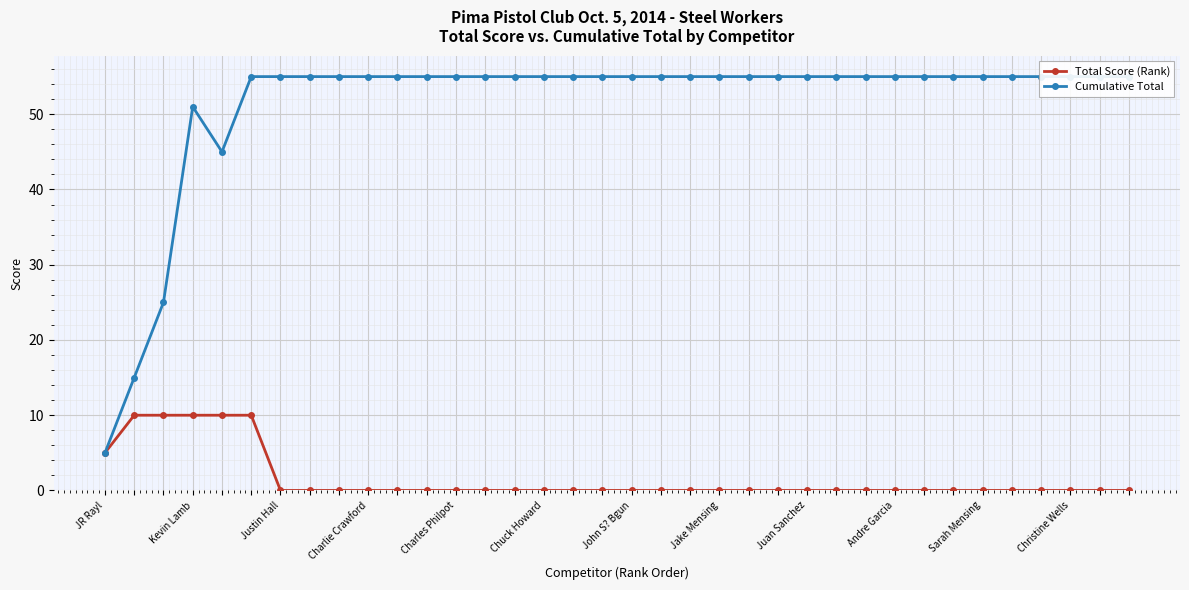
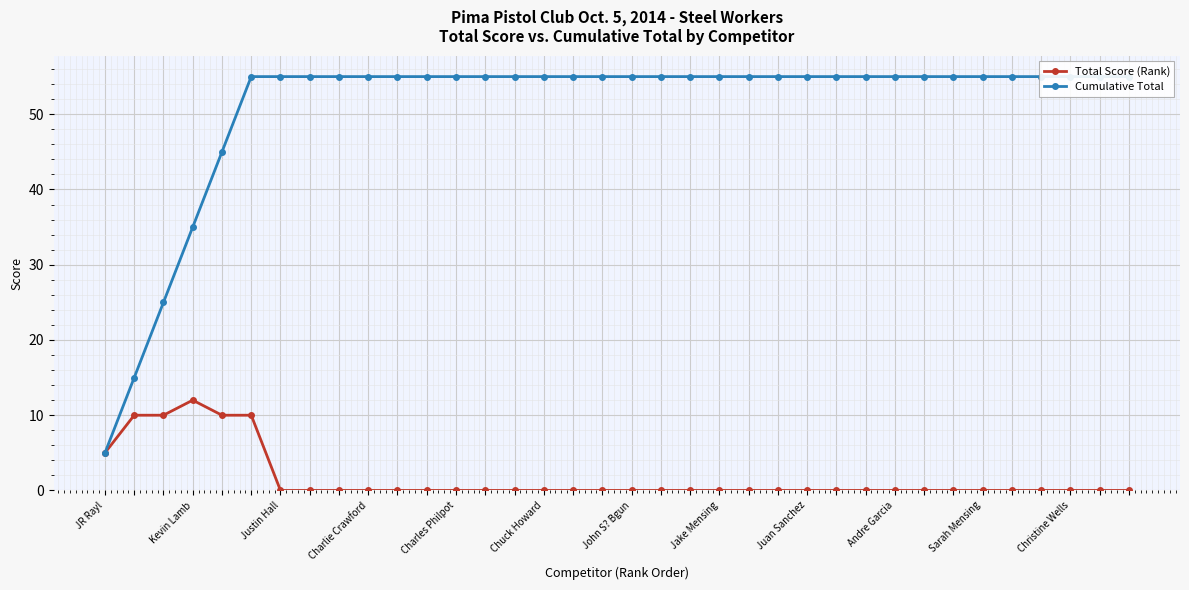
  {
    "Total Score (Rank)": {
-     "Kevin Lamb": 10,
+     "Kevin Lamb": 12,
      "Justin Hall": 0,
      "Charlie Crawford": 0,
      "Charles Philpot": 0,
      "Chuck Howard": 0,
      "John S? Bgun": 0,
      "Jake Mensing": 0,
      "Juan Sanchez": 0,
      "Andre Garcia": 0,
      "Sarah Mensing": 0,
      "Christine Wells": 0
    },
    "Cumulative Total": {
-     "Kevin Lamb": 51,
+     "Kevin Lamb": 35,
      "Justin Hall": 55,
      "Charlie Crawford": 55,
      "Charles Philpot": 55,
      "Chuck Howard": 55,
      "John S? Bgun": 55,
      "Jake Mensing": 55,
      "Juan Sanchez": 55,
      "Andre Garcia": 55,
      "Sarah Mensing": 55
    }
  }
